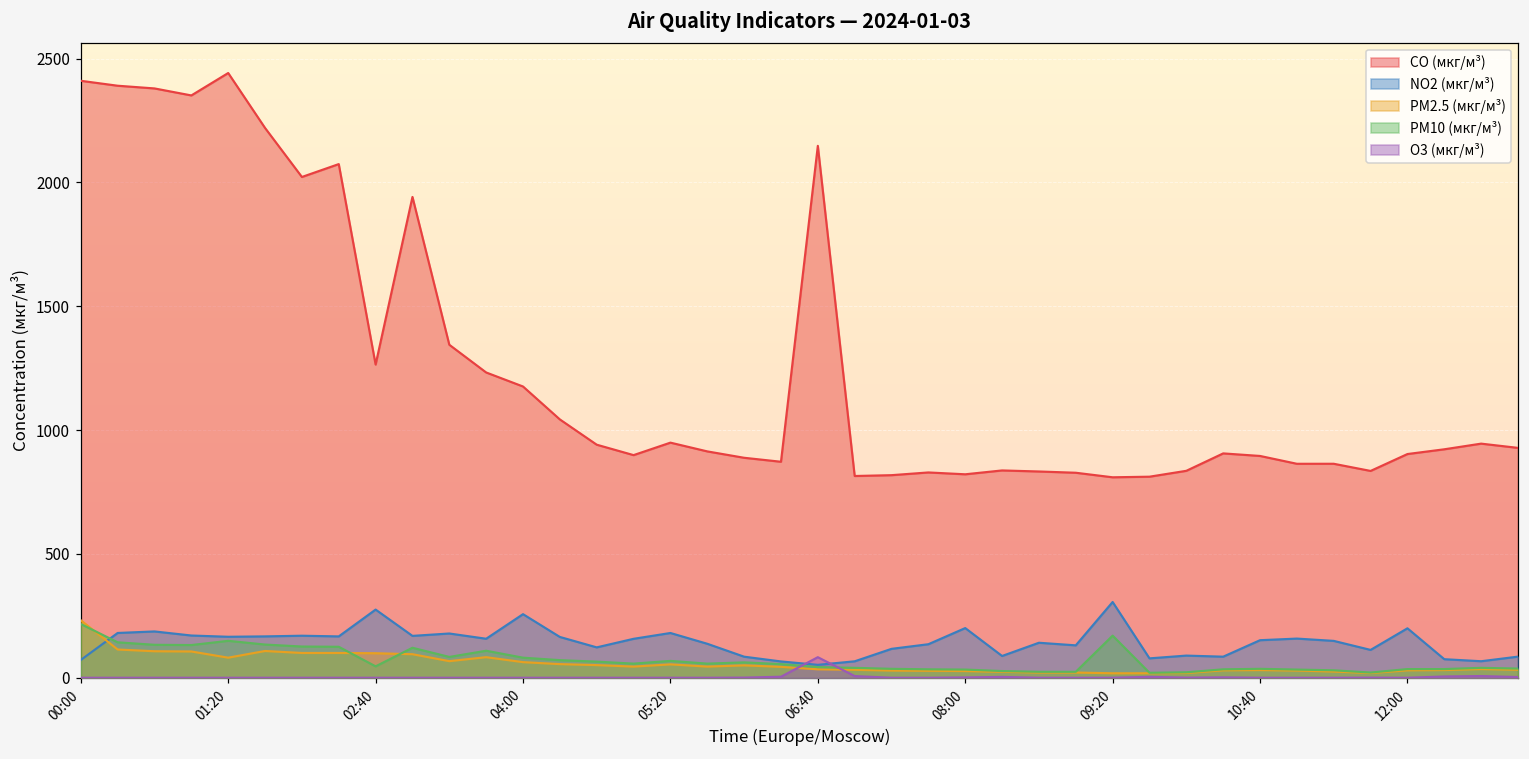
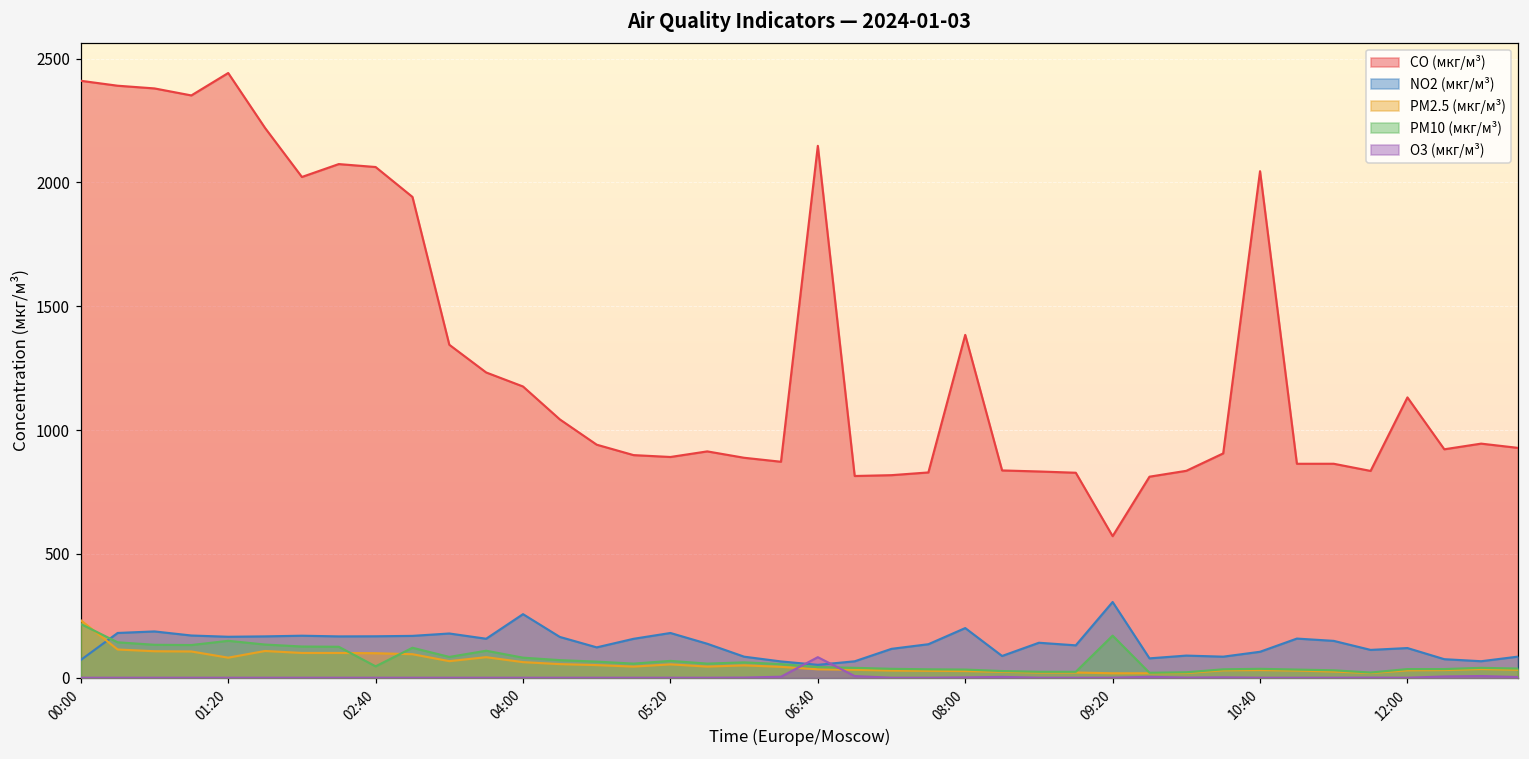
  {
    "CO (мкг/м³)": {
      "00:00": 2410,
      "01:20": 2440,
-     "02:40": 1260,
+     "02:40": 2060,
      "04:00": 1180,
-     "05:20": 950,
+     "05:20": 890,
      "06:40": 2150,
-     "08:00": 820,
-     "09:20": 810,
-     "10:40": 900,
-     "12:00": 900
+     "08:00": 1380,
+     "09:20": 570,
+     "10:40": 2050,
+     "12:00": 1130
    },
    "NO2 (мкг/м³)": {
      "00:00": 70,
      "01:20": 170,
-     "02:40": 280,
+     "02:40": 170,
      "04:00": 260,
      "05:20": 180,
      "08:00": 200,
      "09:20": 310,
-     "10:40": 150,
-     "12:00": 200
+     "10:40": 100,
+     "12:00": 120
    },
    "PM2.5 (мкг/м³)": {
      "00:00": 230,
      "01:20": 80,
      "02:40": 100,
      "04:00": 60,
      "05:20": 50,
      "09:20": 20
    },
    "PM10 (мкг/м³)": {
      "00:00": 220,
      "01:20": 150,
      "02:40": 50,
      "04:00": 80,
      "05:20": 70,
      "09:20": 170
    },
    "O3 (мкг/м³)": {
      "00:00": 0,
      "01:20": 0,
      "02:40": 0,
      "04:00": 0,
      "05:20": 0,
      "06:40": 80,
      "08:00": 0,
      "09:20": 0,
      "10:40": 0,
      "12:00": 0
    }
  }
